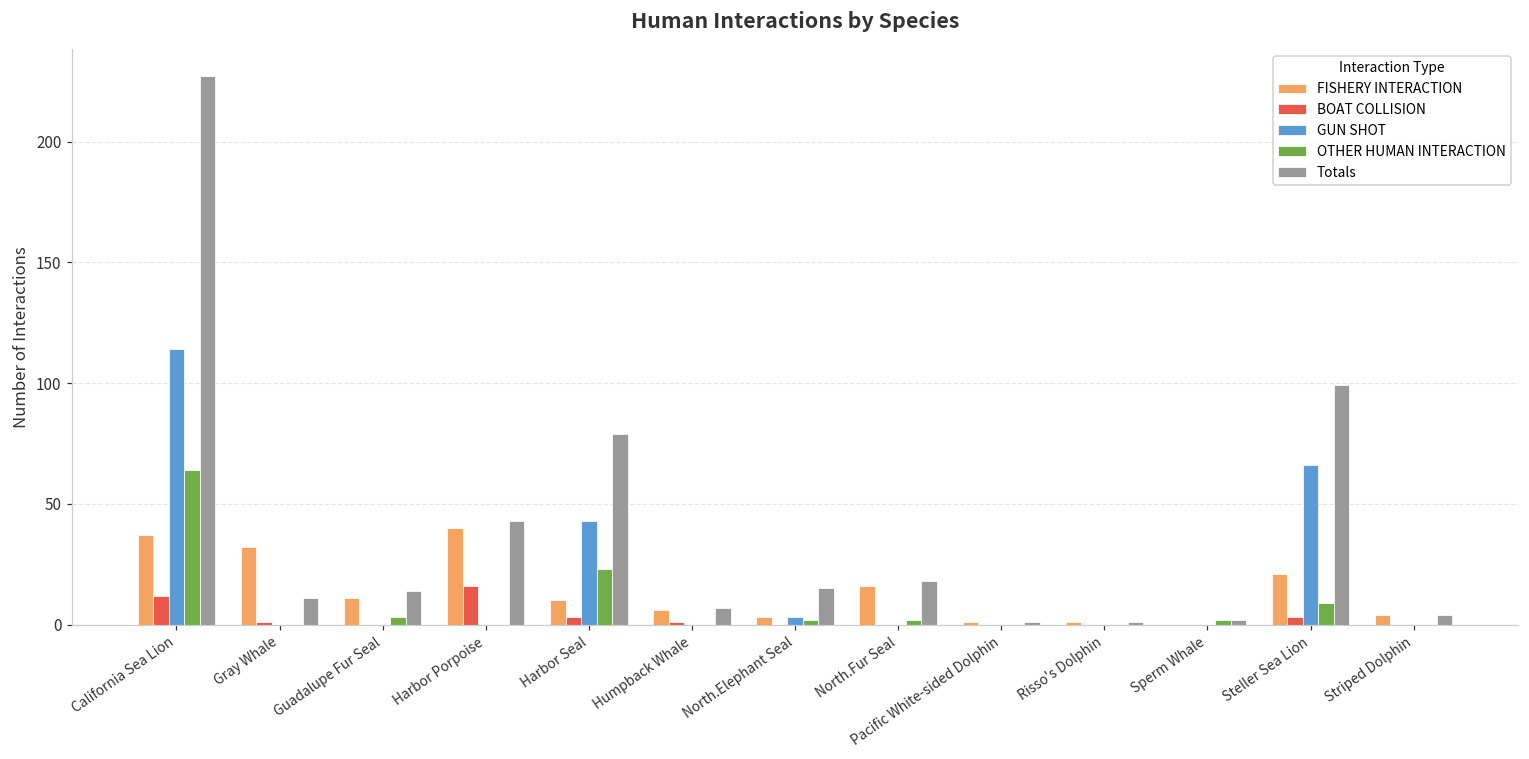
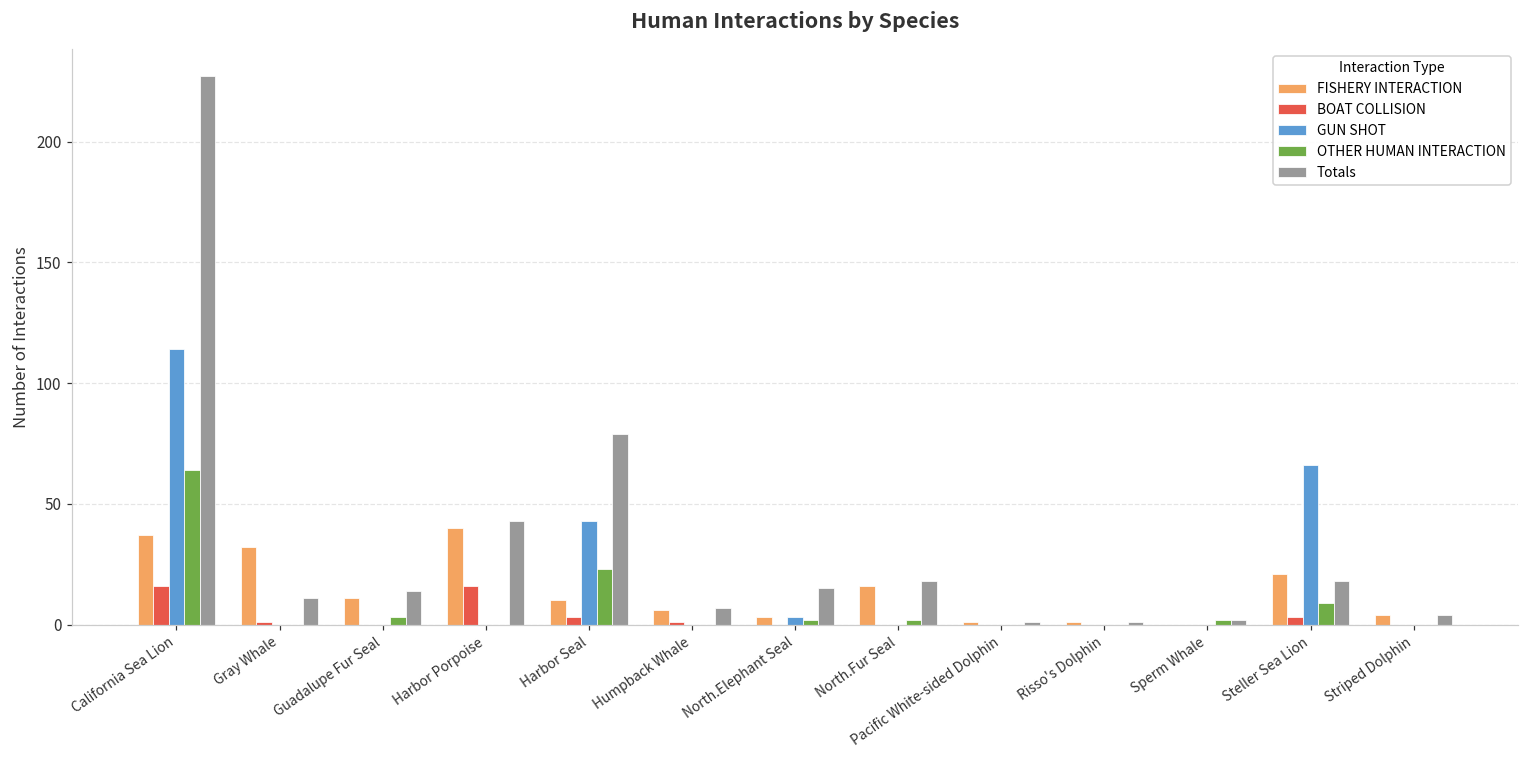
  {
    "FISHERY INTERACTION": {
      "California Sea Lion": 37,
      "Gray Whale": 32,
      "Guadalupe Fur Seal": 11,
      "Harbor Porpoise": 40,
      "Harbor Seal": 10,
      "Humpback Whale": 6,
      "North.Elephant Seal": 3,
      "North.Fur Seal": 16,
      "Sperm Whale": 0,
      "Steller Sea Lion": 21,
      "Striped Dolphin": 4
    },
    "BOAT COLLISION": {
-     "California Sea Lion": 12,
+     "California Sea Lion": 16,
      "Guadalupe Fur Seal": 0,
      "Harbor Porpoise": 16,
      "Harbor Seal": 3,
      "North.Elephant Seal": 0,
      "North.Fur Seal": 0,
      "Pacific White-sided Dolphin": 0,
      "Risso's Dolphin": 0,
      "Sperm Whale": 0,
      "Steller Sea Lion": 3,
      "Striped Dolphin": 0
    },
    "GUN SHOT": {
      "California Sea Lion": 114,
      "Gray Whale": 0,
      "Guadalupe Fur Seal": 0,
      "Harbor Porpoise": 0,
      "Harbor Seal": 43,
      "Humpback Whale": 0,
      "North.Elephant Seal": 3,
      "North.Fur Seal": 0,
      "Pacific White-sided Dolphin": 0,
      "Risso's Dolphin": 0,
      "Sperm Whale": 0,
      "Steller Sea Lion": 66,
      "Striped Dolphin": 0
    },
    "OTHER HUMAN INTERACTION": {
      "California Sea Lion": 64,
      "Gray Whale": 0,
      "Guadalupe Fur Seal": 3,
      "Harbor Porpoise": 0,
      "Harbor Seal": 23,
      "Humpback Whale": 0,
      "North.Elephant Seal": 2,
      "North.Fur Seal": 2,
      "Pacific White-sided Dolphin": 0,
      "Risso's Dolphin": 0,
      "Sperm Whale": 2,
      "Steller Sea Lion": 9,
      "Striped Dolphin": 0
    },
    "Totals": {
      "California Sea Lion": 227,
      "Gray Whale": 11,
      "Guadalupe Fur Seal": 14,
      "Harbor Porpoise": 43,
      "Harbor Seal": 79,
      "Humpback Whale": 7,
      "North.Elephant Seal": 15,
      "North.Fur Seal": 18,
      "Sperm Whale": 2,
-     "Steller Sea Lion": 99,
+     "Steller Sea Lion": 18,
      "Striped Dolphin": 4
    }
  }
